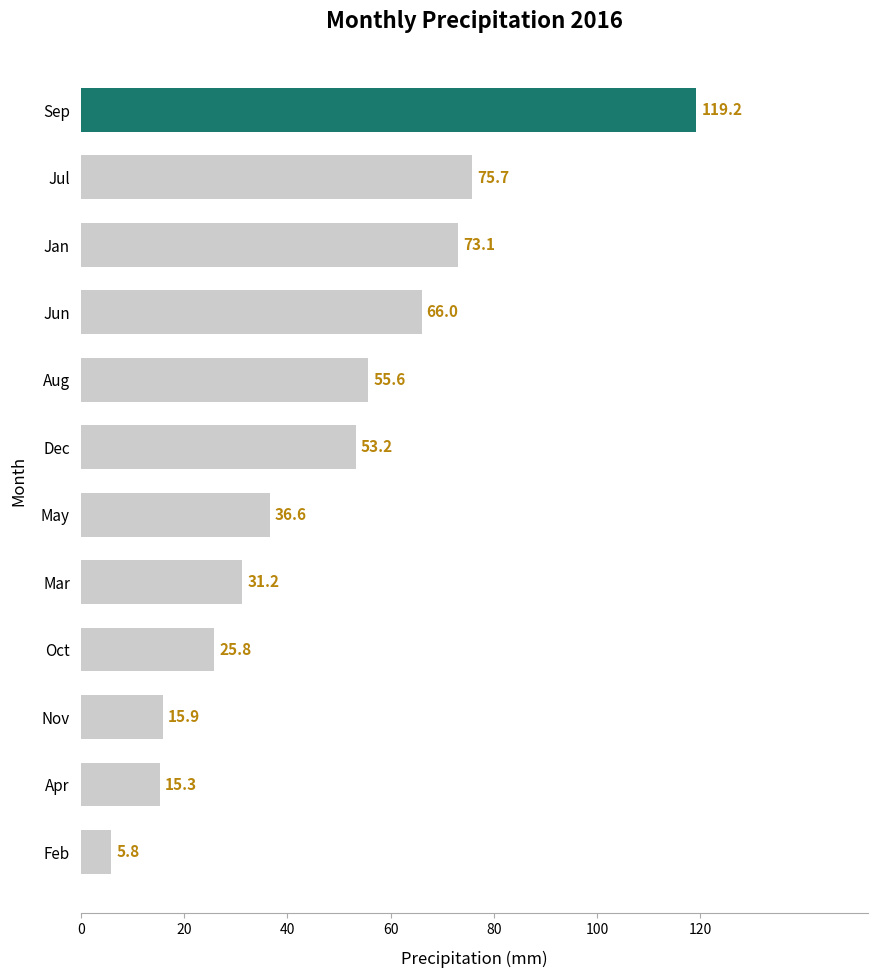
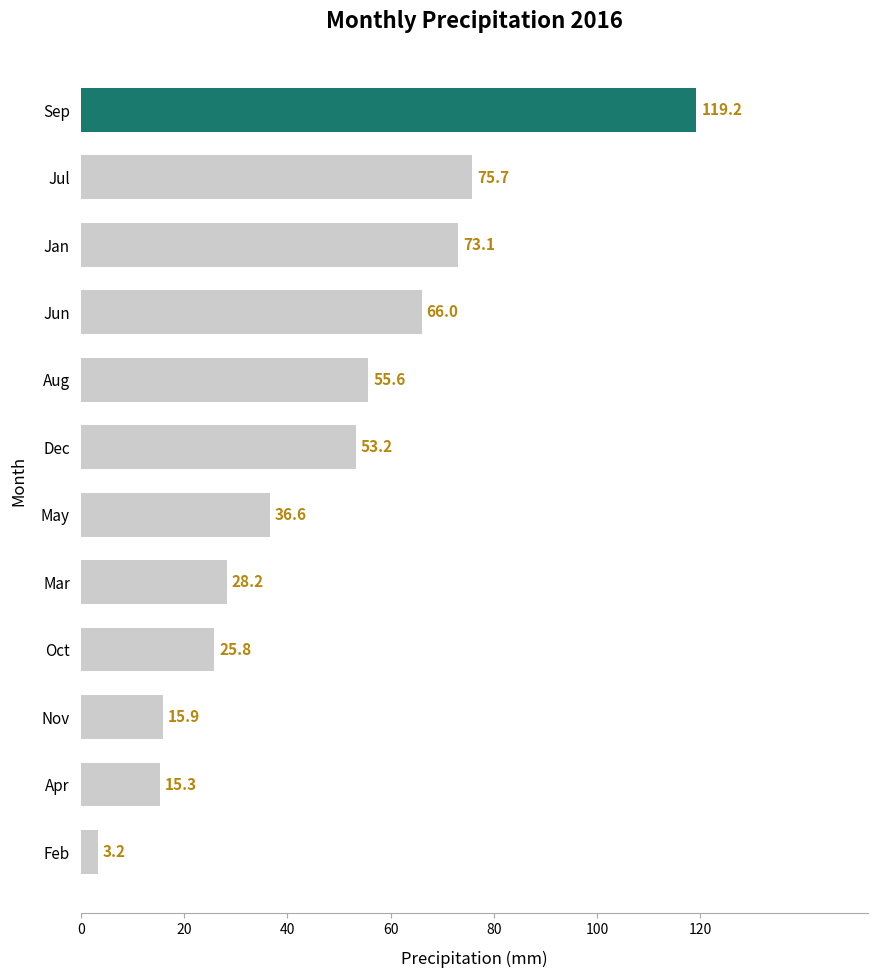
  {
    "Sep": 119.2,
    "Jul": 75.7,
    "Jan": 73.1,
    "Jun": 66.0,
    "Aug": 55.6,
    "Dec": 53.2,
    "May": 36.6,
-   "Mar": 31.2,
+   "Mar": 28.2,
    "Oct": 25.8,
    "Nov": 15.9,
    "Apr": 15.3,
-   "Feb": 5.8
+   "Feb": 3.2
  }
